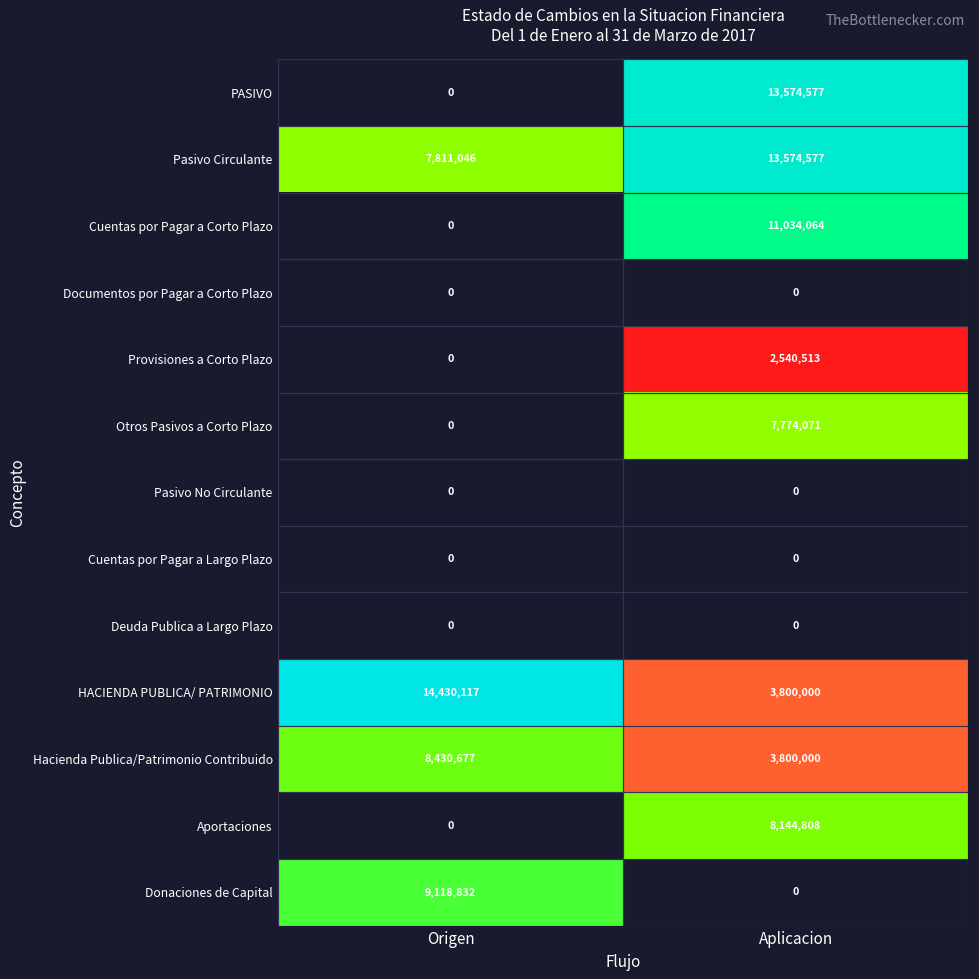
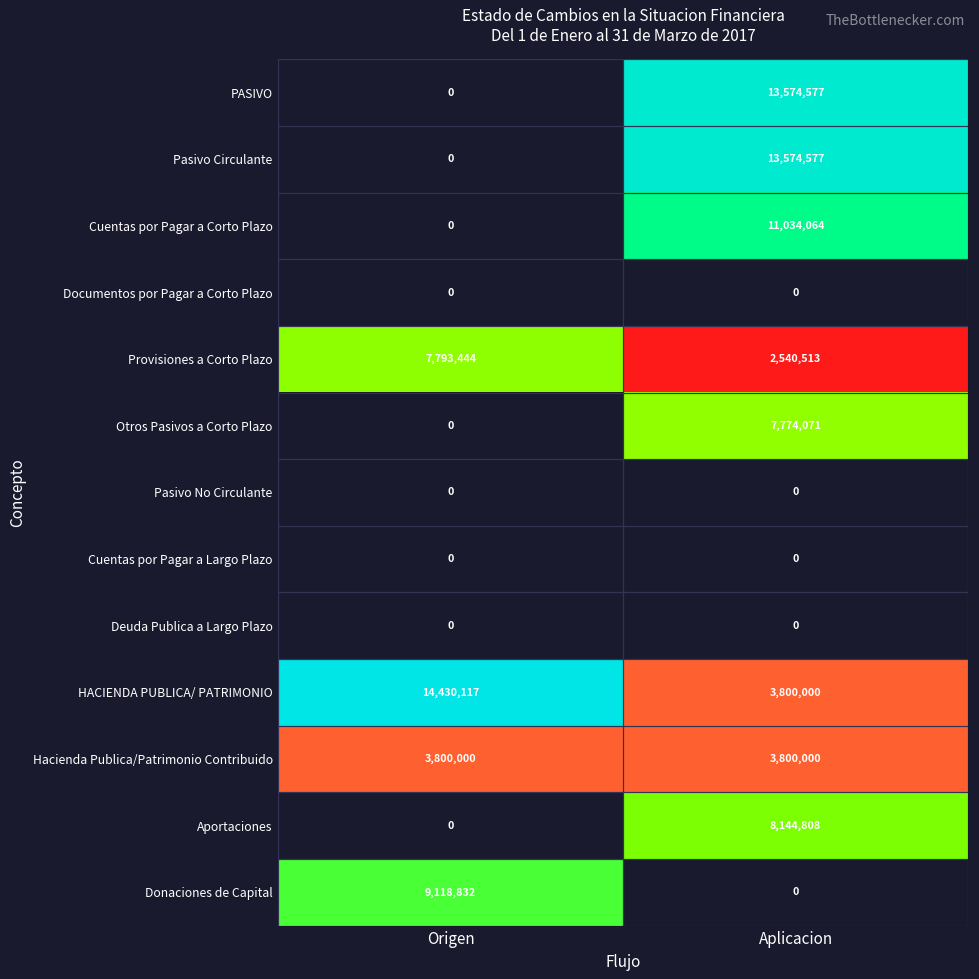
  {
    "PASIVO": {
      "Origen": "0",
      "Aplicacion": "13,574,577"
    },
    "Pasivo Circulante": {
-     "Origen": "7,811,046",
+     "Origen": "0",
      "Aplicacion": "13,574,577"
    },
    "Cuentas por Pagar a Corto Plazo": {
      "Origen": "0",
      "Aplicacion": "11,034,064"
    },
    "Documentos por Pagar a Corto Plazo": {
      "Origen": "0",
      "Aplicacion": "0"
    },
    "Provisiones a Corto Plazo": {
-     "Origen": "0",
+     "Origen": "7,793,444",
      "Aplicacion": "2,540,513"
    },
    "Otros Pasivos a Corto Plazo": {
      "Origen": "0",
      "Aplicacion": "7,774,071"
    },
    "Pasivo No Circulante": {
      "Origen": "0",
      "Aplicacion": "0"
    },
    "Cuentas por Pagar a Largo Plazo": {
      "Origen": "0",
      "Aplicacion": "0"
    },
    "Deuda Publica a Largo Plazo": {
      "Origen": "0",
      "Aplicacion": "0"
    },
    "HACIENDA PUBLICA/ PATRIMONIO": {
      "Origen": "14,430,117",
      "Aplicacion": "3,800,000"
    },
    "Hacienda Publica/Patrimonio Contribuido": {
-     "Origen": "8,430,677",
+     "Origen": "3,800,000",
      "Aplicacion": "3,800,000"
    },
    "Aportaciones": {
      "Origen": "0",
      "Aplicacion": "8,144,808"
    },
    "Donaciones de Capital": {
      "Origen": "9,118,832",
      "Aplicacion": "0"
    }
  }
